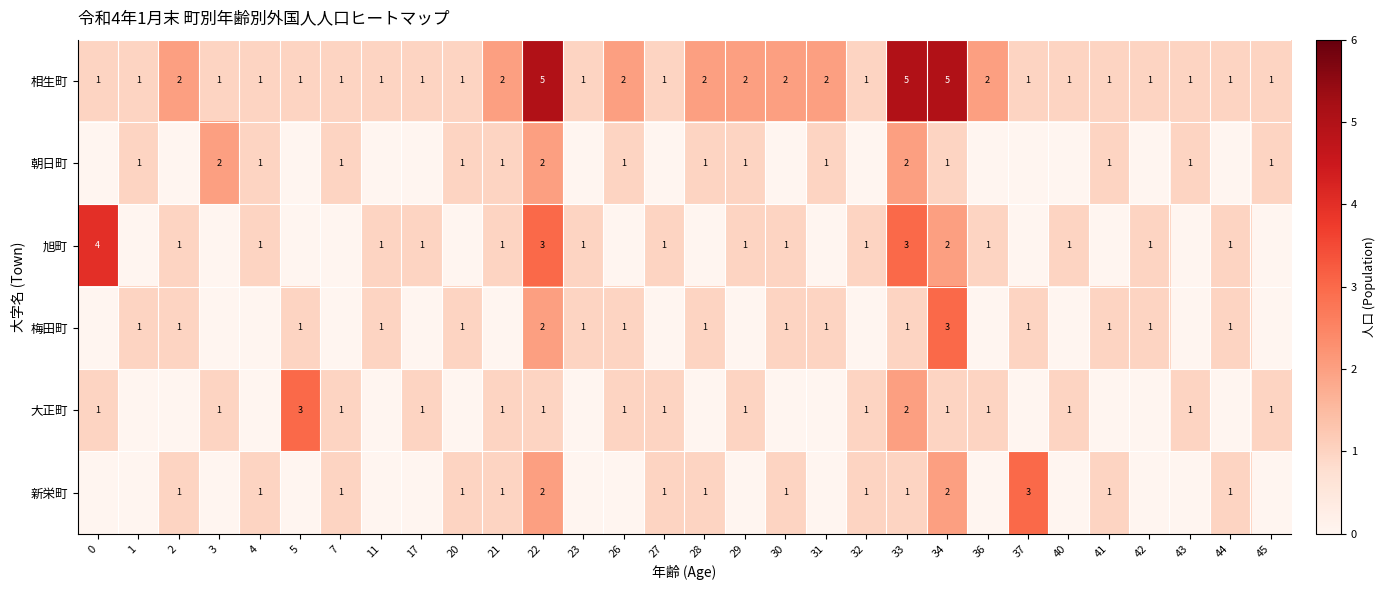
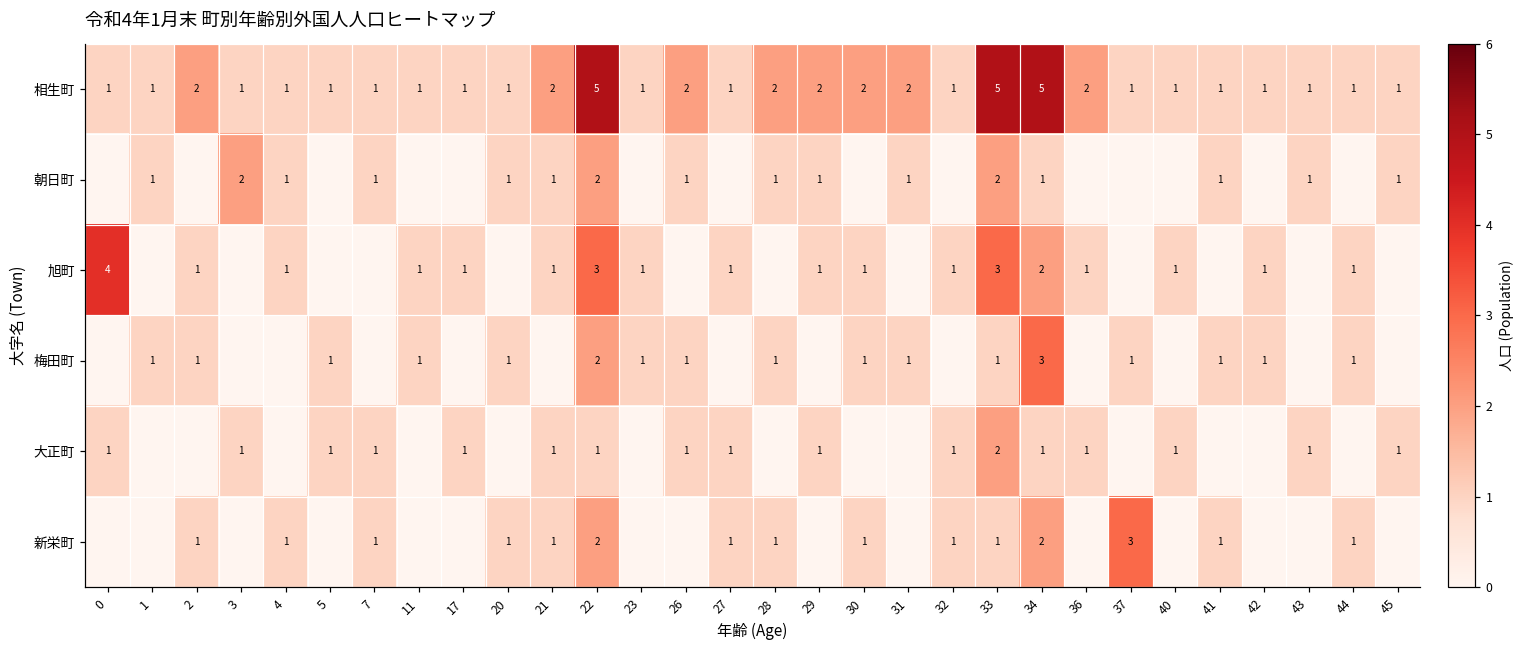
  {
    "相生町": {
      "0": 1,
      "1": 1,
      "2": 2,
      "3": 1,
      "4": 1,
      "5": 1,
      "7": 1,
      "11": 1,
      "17": 1,
      "20": 1,
      "21": 2,
      "22": 5,
      "23": 1,
      "26": 2,
      "27": 1,
      "28": 2,
      "29": 2,
      "30": 2,
      "31": 2,
      "32": 1,
      "33": 5,
      "34": 5,
      "36": 2,
      "37": 1,
      "40": 1,
      "41": 1,
      "42": 1,
      "43": 1,
      "44": 1,
      "45": 1
    },
    "朝日町": {
      "1": 1,
      "3": 2,
      "4": 1,
      "7": 1,
      "20": 1,
      "21": 1,
      "22": 2,
      "26": 1,
      "28": 1,
      "29": 1,
      "31": 1,
      "33": 2,
      "34": 1,
      "41": 1,
      "43": 1,
      "45": 1
    },
    "旭町": {
      "0": 4,
      "2": 1,
      "4": 1,
      "11": 1,
      "17": 1,
      "21": 1,
      "22": 3,
      "23": 1,
      "27": 1,
      "29": 1,
      "30": 1,
      "32": 1,
      "33": 3,
      "34": 2,
      "36": 1,
      "40": 1,
      "42": 1,
      "44": 1
    },
    "梅田町": {
      "1": 1,
      "2": 1,
      "5": 1,
      "11": 1,
      "20": 1,
      "22": 2,
      "23": 1,
      "26": 1,
      "28": 1,
      "30": 1,
      "31": 1,
      "33": 1,
      "34": 3,
      "37": 1,
      "41": 1,
      "42": 1,
      "44": 1
    },
    "大正町": {
      "0": 1,
      "3": 1,
-     "5": 3,
+     "5": 1,
      "7": 1,
      "17": 1,
      "21": 1,
      "22": 1,
      "26": 1,
      "27": 1,
      "29": 1,
      "32": 1,
      "33": 2,
      "34": 1,
      "36": 1,
      "40": 1,
      "43": 1,
      "45": 1
    },
    "新栄町": {
      "2": 1,
      "4": 1,
      "7": 1,
      "20": 1,
      "21": 1,
      "22": 2,
      "27": 1,
      "28": 1,
      "30": 1,
      "32": 1,
      "33": 1,
      "34": 2,
      "37": 3,
      "41": 1,
      "44": 1
    }
  }
